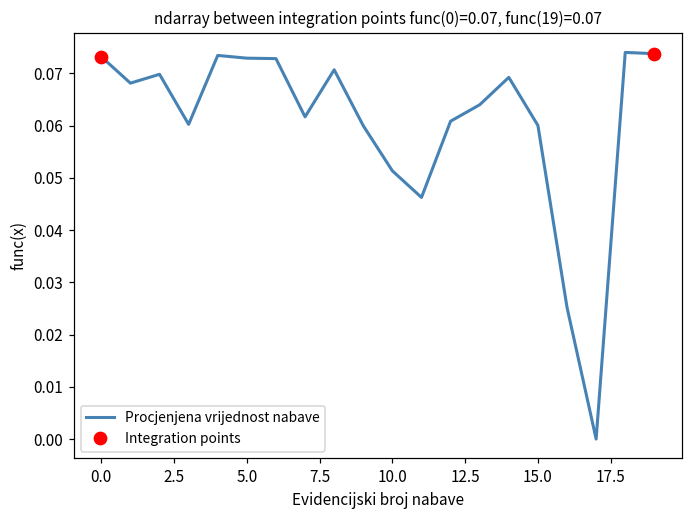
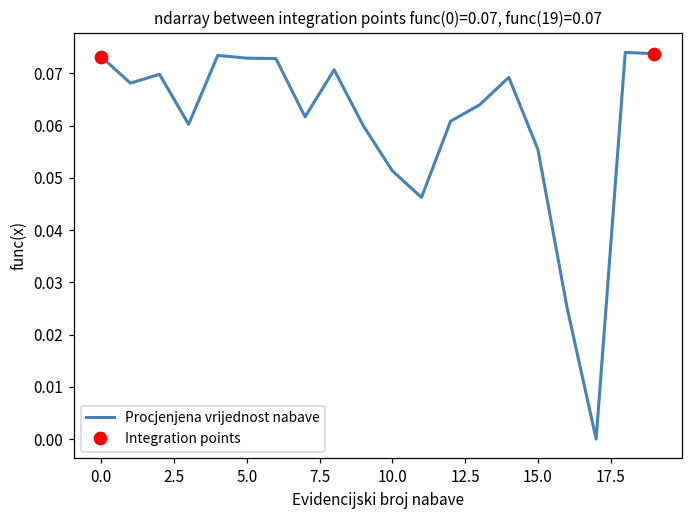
  {
    "Procjenjena vrijednost nabave": {
      "5.0": 0.073,
      "10.0": 0.051,
-     "15.0": 0.060
+     "15.0": 0.055
    }
  }
